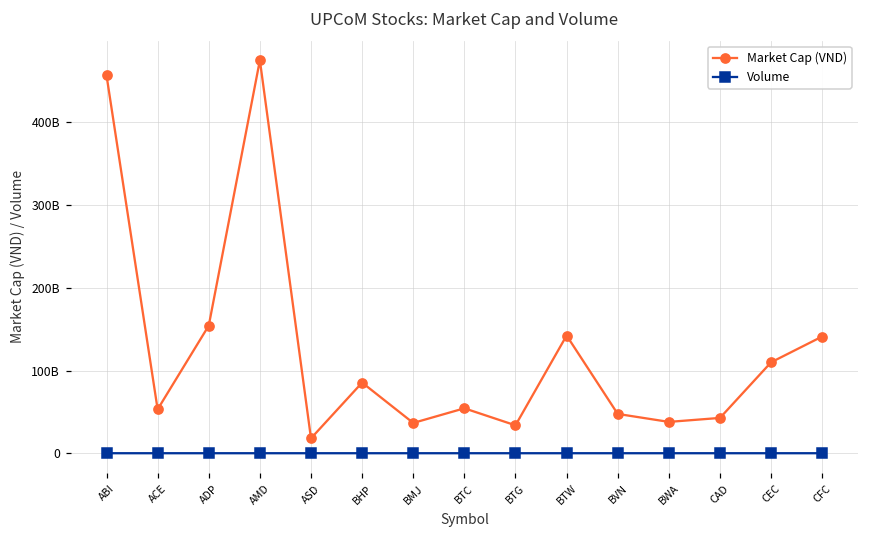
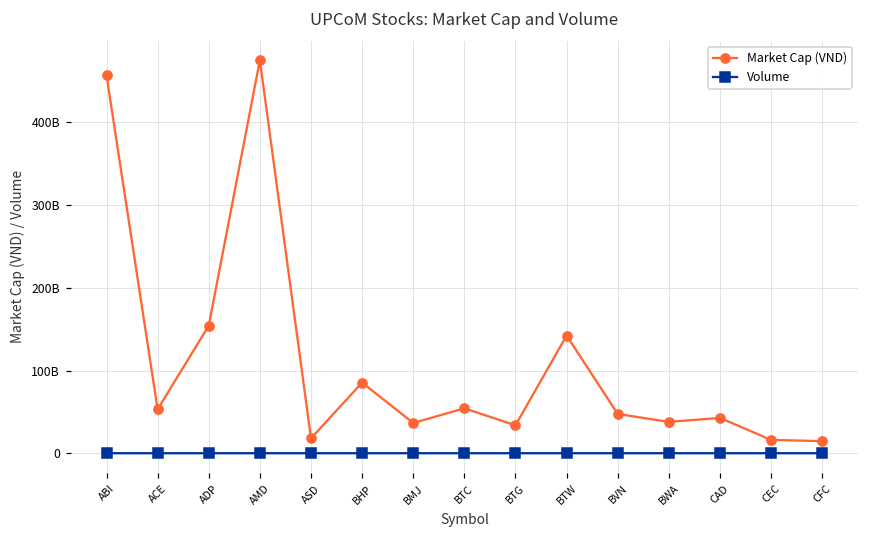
  {
    "Market Cap (VND)": {
      "ABI": 460000000000,
      "ACE": 50000000000,
      "ADP": 150000000000,
      "AMD": 480000000000,
      "ASD": 20000000000,
      "BHP": 90000000000,
      "BMJ": 40000000000,
      "BTC": 50000000000,
      "BTG": 30000000000,
      "BTW": 140000000000,
      "BVN": 50000000000,
      "BWA": 40000000000,
      "CAD": 40000000000,
-     "CEC": 110000000000,
-     "CFC": 140000000000
+     "CEC": 20000000000,
+     "CFC": 10000000000
    },
    "Volume": {
      "ABI": 0,
      "ACE": 0,
      "ADP": 0,
      "AMD": 0,
      "ASD": 0,
      "BHP": 0,
      "BMJ": 0,
      "BTC": 0,
      "BTG": 0,
      "BTW": 0,
      "BVN": 0,
      "BWA": 0,
      "CAD": 0,
      "CEC": 0,
      "CFC": 0
    }
  }
